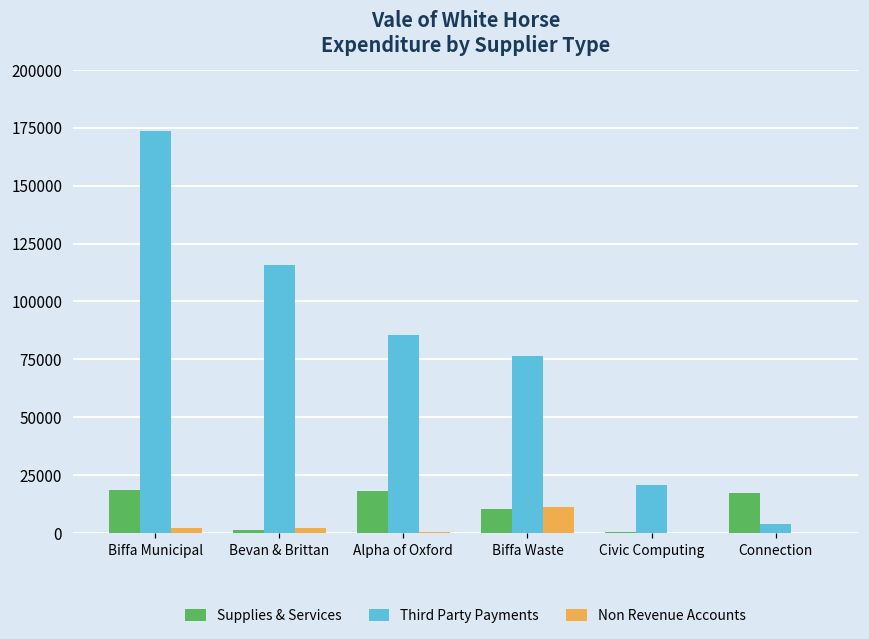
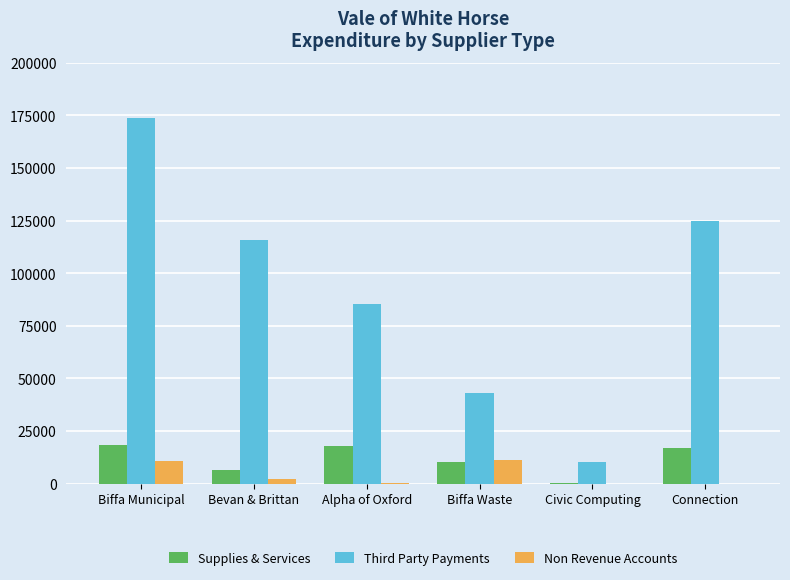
  {
    "Supplies & Services": {
      "Biffa Municipal": 19000,
-     "Bevan & Brittan": 1000,
+     "Bevan & Brittan": 6000,
      "Alpha of Oxford": 18000,
      "Biffa Waste": 10000,
      "Connection": 17000
    },
    "Third Party Payments": {
      "Biffa Municipal": 174000,
      "Bevan & Brittan": 116000,
      "Alpha of Oxford": 85000,
-     "Biffa Waste": 77000,
-     "Civic Computing": 21000,
-     "Connection": 4000
+     "Biffa Waste": 43000,
+     "Civic Computing": 10000,
+     "Connection": 125000
    },
    "Non Revenue Accounts": {
-     "Biffa Municipal": 2000,
+     "Biffa Municipal": 11000,
      "Bevan & Brittan": 2000,
      "Biffa Waste": 11000,
      "Civic Computing": 0,
      "Connection": 0
    }
  }
